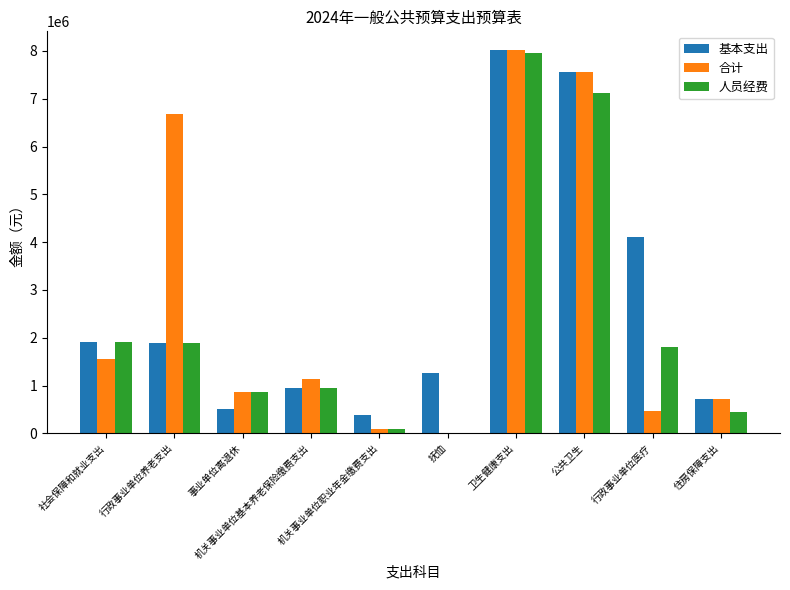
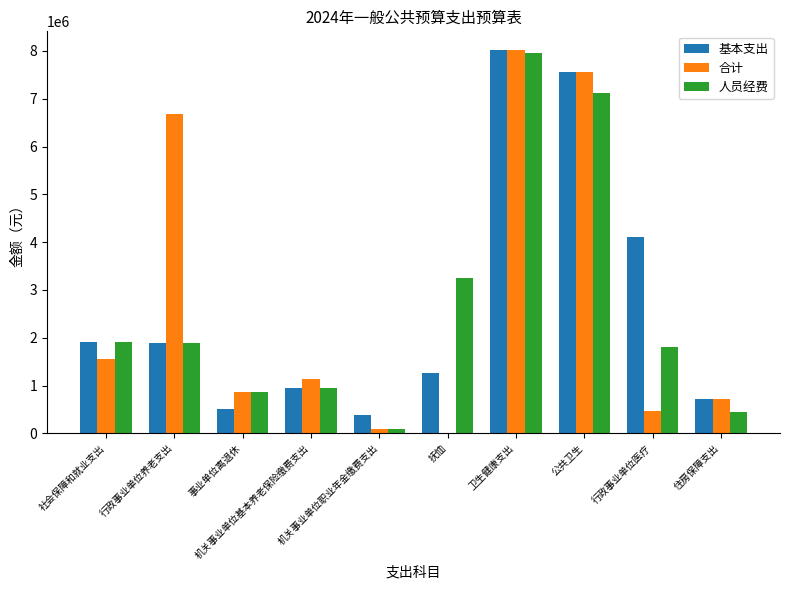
  {
    "基本支出": {
      "社会保障和就业支出": 1900000,
      "行政事业单位养老支出": 1900000,
      "事业单位离退休": 500000,
      "机关事业单位基本养老保险缴费支出": 900000,
      "机关事业单位职业年金缴费支出": 400000,
      "抚恤": 1300000,
      "卫生健康支出": 8000000,
      "公共卫生": 7600000,
      "行政事业单位医疗": 4100000,
      "住房保障支出": 700000
    },
    "合计": {
      "社会保障和就业支出": 1600000,
      "行政事业单位养老支出": 6700000,
      "事业单位离退休": 900000,
      "机关事业单位基本养老保险缴费支出": 1100000,
      "机关事业单位职业年金缴费支出": 100000,
      "卫生健康支出": 8000000,
      "公共卫生": 7600000,
      "行政事业单位医疗": 500000,
      "住房保障支出": 700000
    },
    "人员经费": {
      "社会保障和就业支出": 1900000,
      "行政事业单位养老支出": 1900000,
      "事业单位离退休": 900000,
      "机关事业单位基本养老保险缴费支出": 900000,
      "机关事业单位职业年金缴费支出": 100000,
-     "抚恤": 0,
+     "抚恤": 3200000,
      "卫生健康支出": 8000000,
      "公共卫生": 7100000,
      "行政事业单位医疗": 1800000,
      "住房保障支出": 400000
    }
  }
